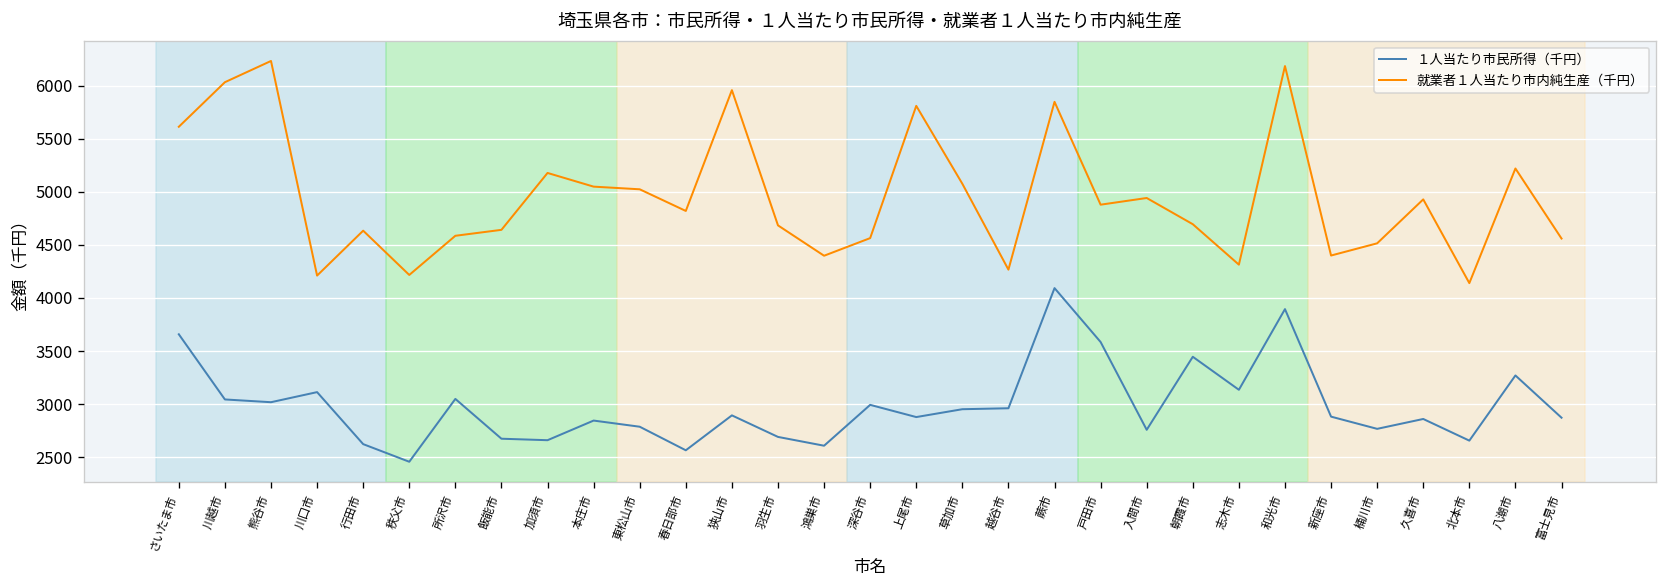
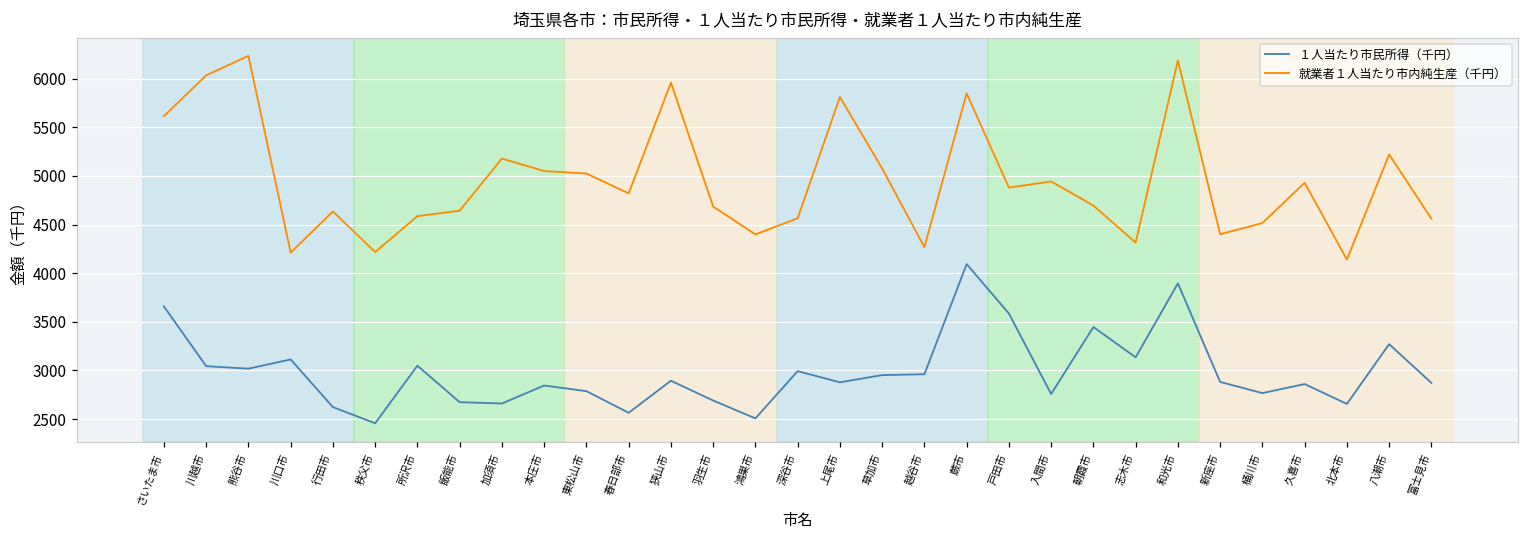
  {
    "１人当たり市民所得（千円）": {
      "さいたま市": 3700,
      "川越市": 3000,
      "熊谷市": 3000,
      "川口市": 3100,
      "行田市": 2600,
      "秩父市": 2500,
      "所沢市": 3000,
      "飯能市": 2700,
      "加須市": 2700,
      "本庄市": 2800,
      "東松山市": 2800,
      "春日部市": 2600,
      "狭山市": 2900,
      "羽生市": 2700,
-     "鴻巣市": 2600,
+     "鴻巣市": 2500,
      "深谷市": 3000,
      "上尾市": 2900,
      "草加市": 3000,
      "越谷市": 3000,
      "蕨市": 4100,
      "戸田市": 3600,
      "入間市": 2800,
      "朝霞市": 3400,
      "志木市": 3100,
      "和光市": 3900,
      "新座市": 2900,
      "桶川市": 2800,
      "久喜市": 2900,
      "北本市": 2700,
      "八潮市": 3300,
      "富士見市": 2900
    },
    "就業者１人当たり市内純生産（千円）": {
      "さいたま市": 5600,
      "川越市": 6000,
      "熊谷市": 6200,
      "川口市": 4200,
      "行田市": 4600,
      "秩父市": 4200,
      "所沢市": 4600,
      "飯能市": 4600,
      "加須市": 5200,
      "本庄市": 5000,
      "東松山市": 5000,
      "春日部市": 4800,
      "狭山市": 6000,
      "羽生市": 4700,
      "鴻巣市": 4400,
      "深谷市": 4600,
      "上尾市": 5800,
      "草加市": 5100,
      "越谷市": 4300,
      "蕨市": 5800,
      "戸田市": 4900,
      "入間市": 4900,
      "朝霞市": 4700,
      "志木市": 4300,
      "和光市": 6200,
      "新座市": 4400,
      "桶川市": 4500,
      "久喜市": 4900,
      "北本市": 4100,
      "八潮市": 5200,
      "富士見市": 4600
    }
  }
